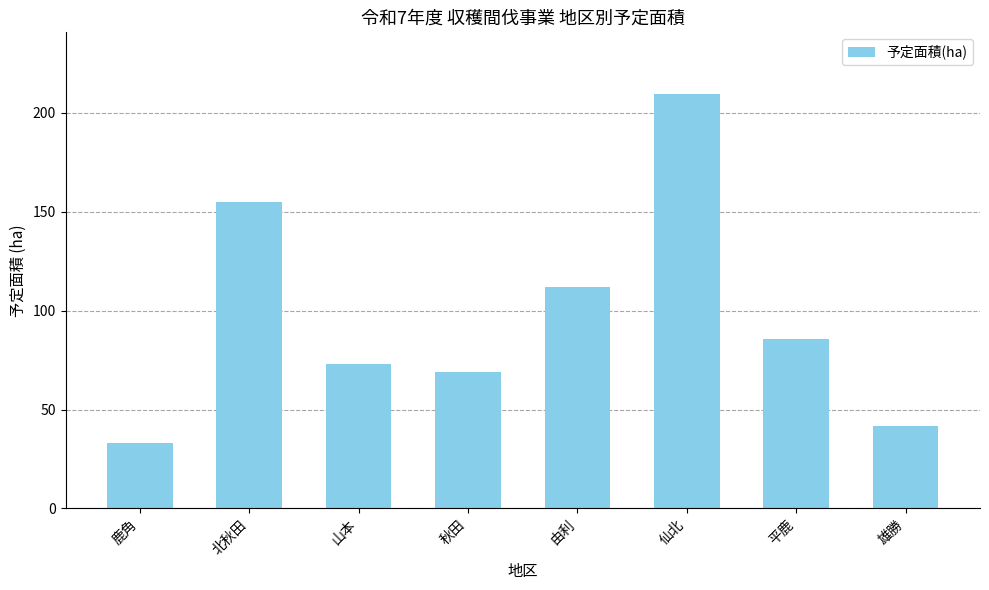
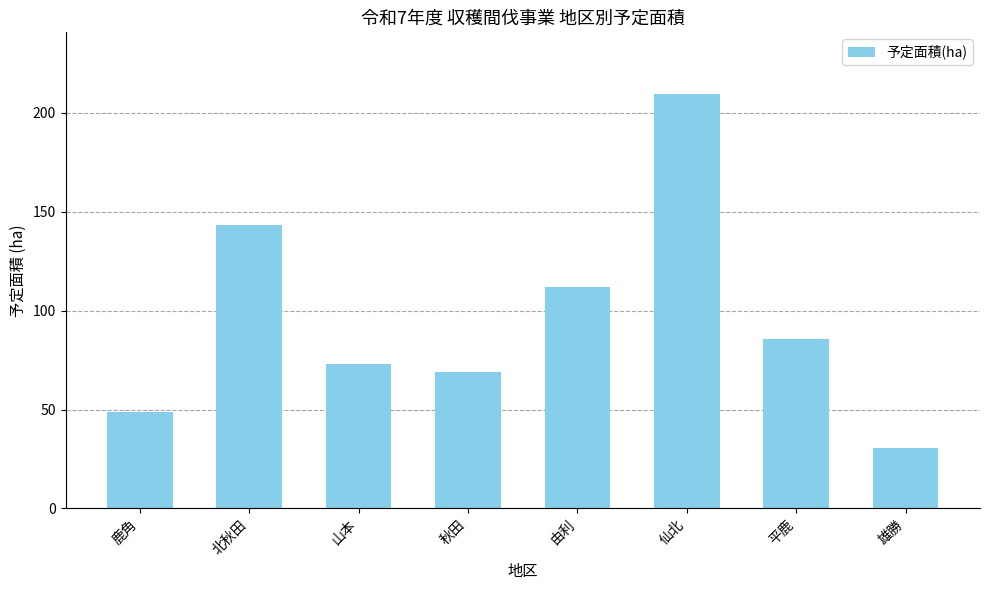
  {
-   "鹿角": 33,
-   "北秋田": 155,
+   "鹿角": 49,
+   "北秋田": 143,
    "山本": 73,
    "秋田": 69,
    "由利": 112,
    "仙北": 209,
    "平鹿": 86,
-   "雄勝": 42
+   "雄勝": 30
  }
